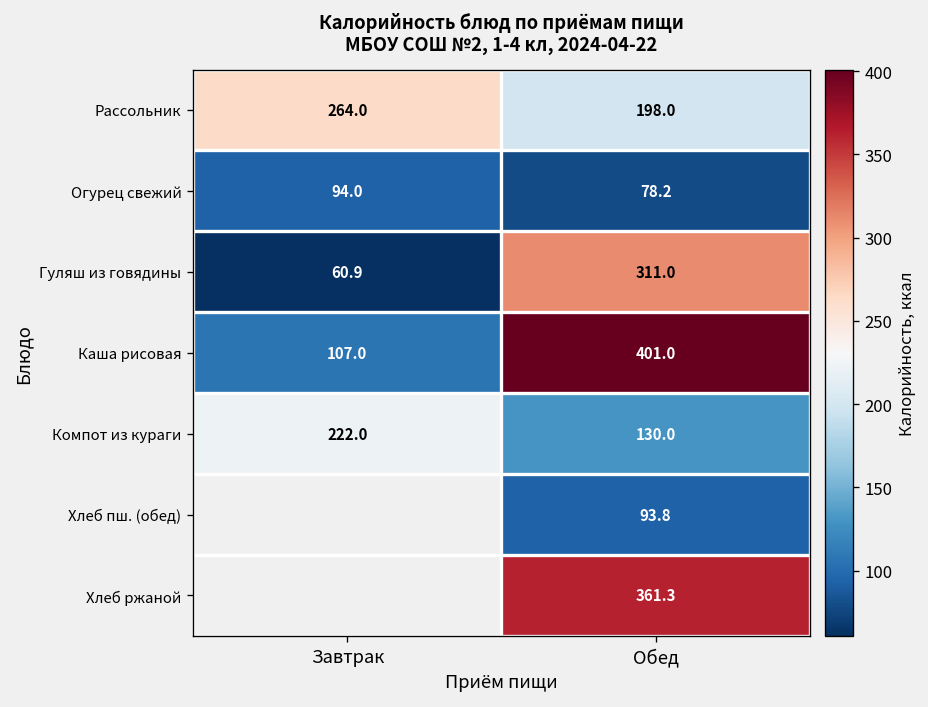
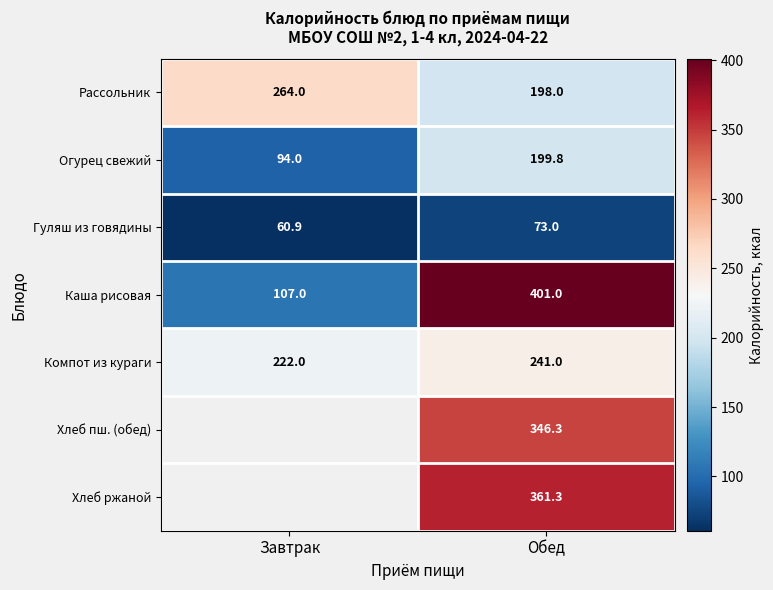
  {
    "Рассольник": {
      "Завтрак": 264.0,
      "Обед": 198.0
    },
    "Огурец свежий": {
      "Завтрак": 94.0,
-     "Обед": 78.2
+     "Обед": 199.8
    },
    "Гуляш из говядины": {
      "Завтрак": 60.9,
-     "Обед": 311.0
+     "Обед": 73.0
    },
    "Каша рисовая": {
      "Завтрак": 107.0,
      "Обед": 401.0
    },
    "Компот из кураги": {
      "Завтрак": 222.0,
-     "Обед": 130.0
+     "Обед": 241.0
    },
    "Хлеб пш. (обед)": {
-     "Обед": 93.8
+     "Обед": 346.3
    },
    "Хлеб ржаной": {
      "Обед": 361.3
    }
  }
